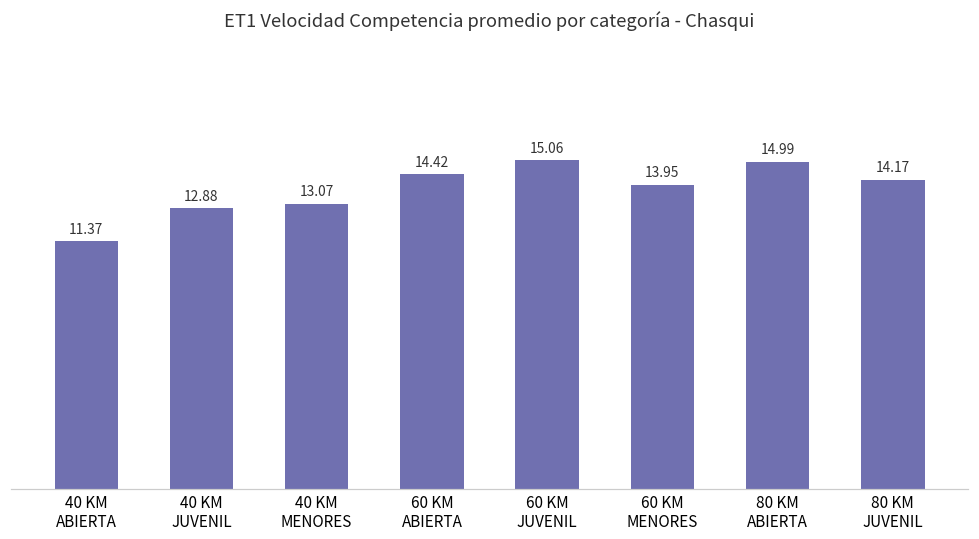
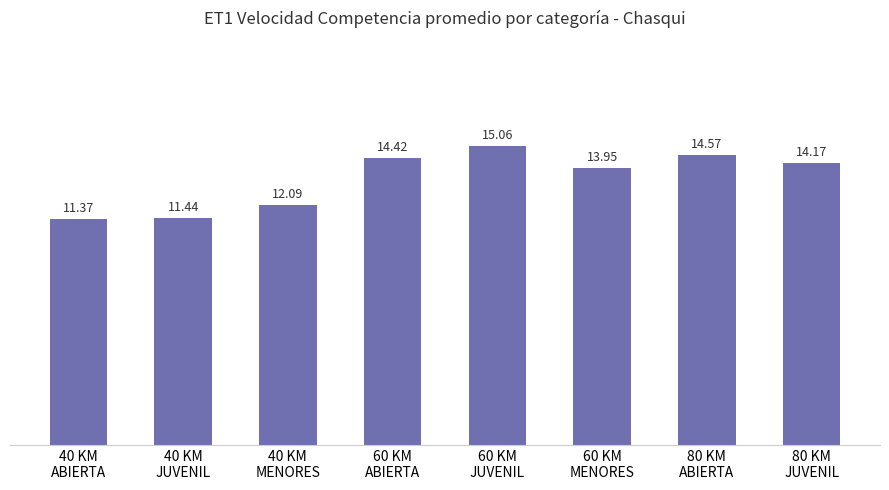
  {
    "40 KM ABIERTA": 11.37,
-   "40 KM JUVENIL": 12.88,
-   "40 KM MENORES": 13.07,
+   "40 KM JUVENIL": 11.44,
+   "40 KM MENORES": 12.09,
    "60 KM ABIERTA": 14.42,
    "60 KM JUVENIL": 15.06,
    "60 KM MENORES": 13.95,
-   "80 KM ABIERTA": 14.99,
+   "80 KM ABIERTA": 14.57,
    "80 KM JUVENIL": 14.17
  }
